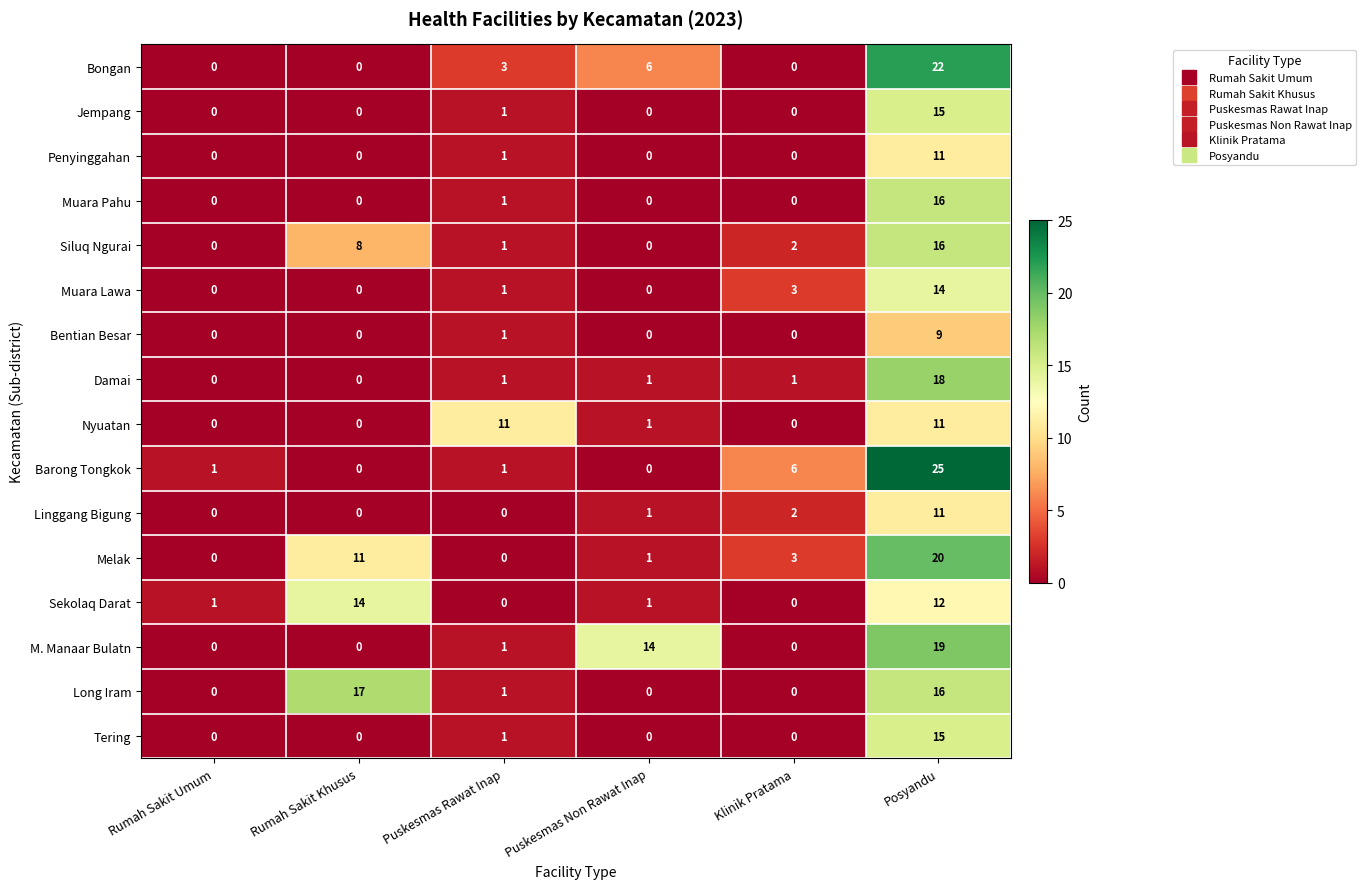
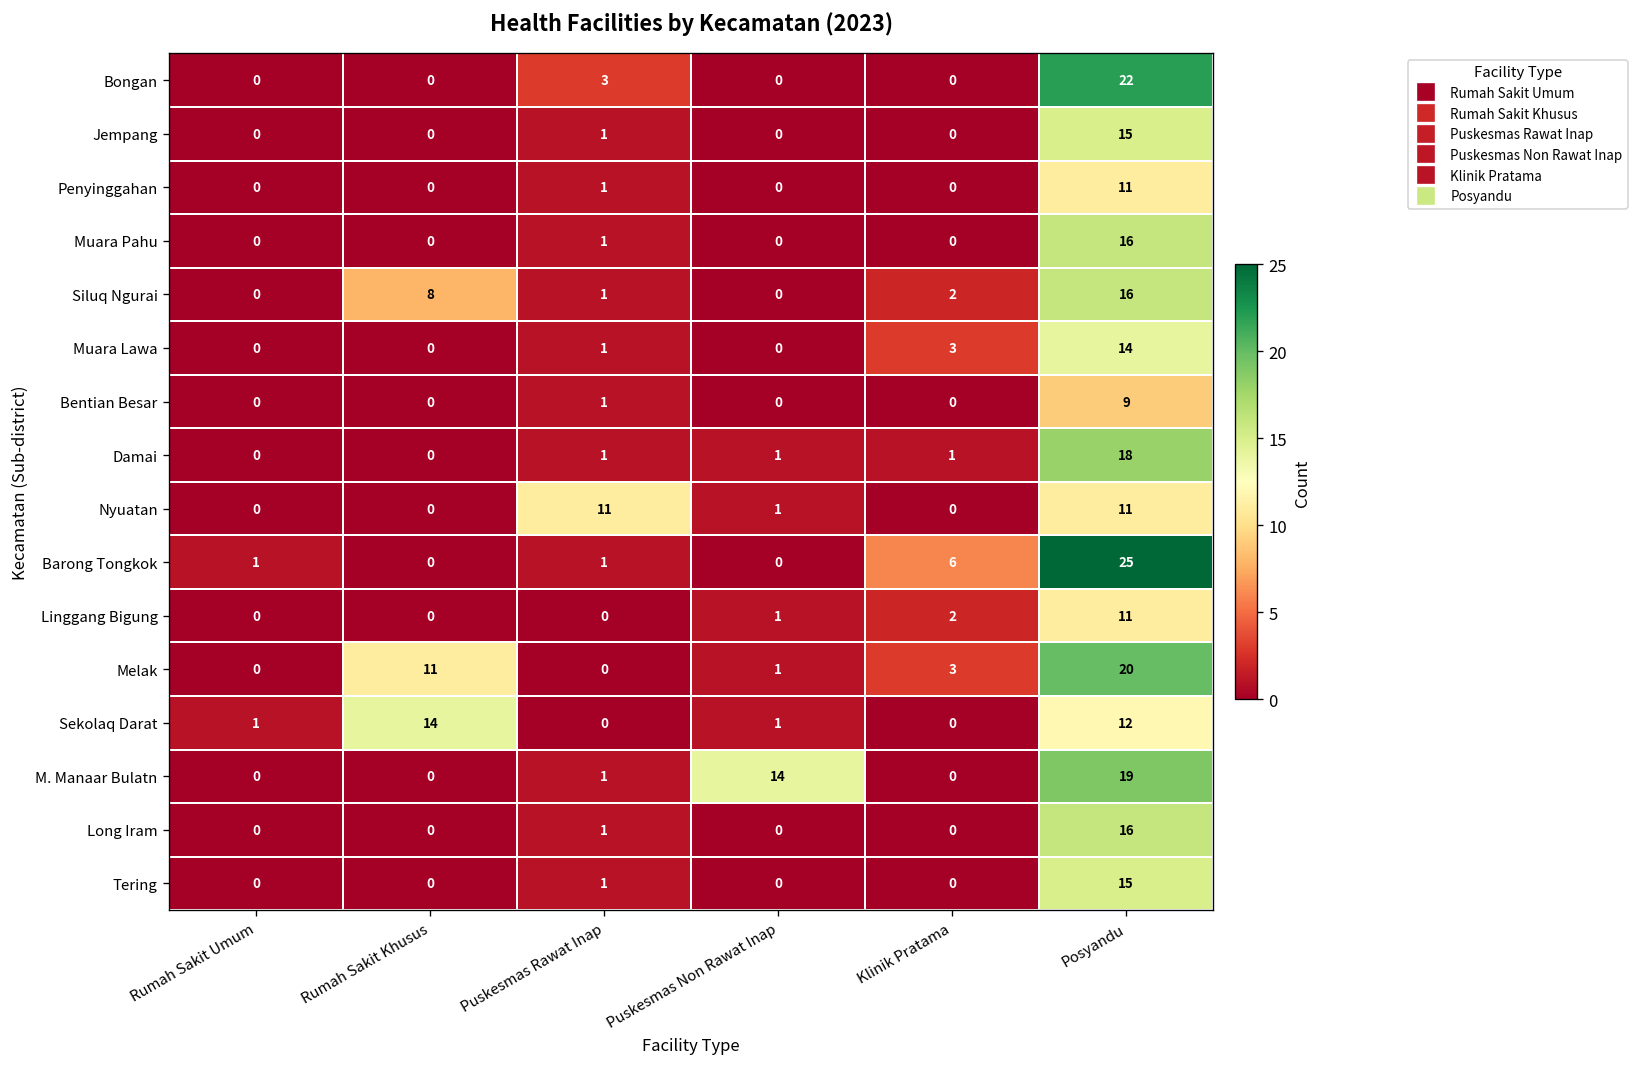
  {
    "Bongan": {
      "Rumah Sakit Umum": 0,
      "Rumah Sakit Khusus": 0,
      "Puskesmas Rawat Inap": 3,
-     "Puskesmas Non Rawat Inap": 6,
+     "Puskesmas Non Rawat Inap": 0,
      "Klinik Pratama": 0,
      "Posyandu": 22
    },
    "Jempang": {
      "Rumah Sakit Umum": 0,
      "Rumah Sakit Khusus": 0,
      "Puskesmas Rawat Inap": 1,
      "Puskesmas Non Rawat Inap": 0,
      "Klinik Pratama": 0,
      "Posyandu": 15
    },
    "Penyinggahan": {
      "Rumah Sakit Umum": 0,
      "Rumah Sakit Khusus": 0,
      "Puskesmas Rawat Inap": 1,
      "Puskesmas Non Rawat Inap": 0,
      "Klinik Pratama": 0,
      "Posyandu": 11
    },
    "Muara Pahu": {
      "Rumah Sakit Umum": 0,
      "Rumah Sakit Khusus": 0,
      "Puskesmas Rawat Inap": 1,
      "Puskesmas Non Rawat Inap": 0,
      "Klinik Pratama": 0,
      "Posyandu": 16
    },
    "Siluq Ngurai": {
      "Rumah Sakit Umum": 0,
      "Rumah Sakit Khusus": 8,
      "Puskesmas Rawat Inap": 1,
      "Puskesmas Non Rawat Inap": 0,
      "Klinik Pratama": 2,
      "Posyandu": 16
    },
    "Muara Lawa": {
      "Rumah Sakit Umum": 0,
      "Rumah Sakit Khusus": 0,
      "Puskesmas Rawat Inap": 1,
      "Puskesmas Non Rawat Inap": 0,
      "Klinik Pratama": 3,
      "Posyandu": 14
    },
    "Bentian Besar": {
      "Rumah Sakit Umum": 0,
      "Rumah Sakit Khusus": 0,
      "Puskesmas Rawat Inap": 1,
      "Puskesmas Non Rawat Inap": 0,
      "Klinik Pratama": 0,
      "Posyandu": 9
    },
    "Damai": {
      "Rumah Sakit Umum": 0,
      "Rumah Sakit Khusus": 0,
      "Puskesmas Rawat Inap": 1,
      "Puskesmas Non Rawat Inap": 1,
      "Klinik Pratama": 1,
      "Posyandu": 18
    },
    "Nyuatan": {
      "Rumah Sakit Umum": 0,
      "Rumah Sakit Khusus": 0,
      "Puskesmas Rawat Inap": 11,
      "Puskesmas Non Rawat Inap": 1,
      "Klinik Pratama": 0,
      "Posyandu": 11
    },
    "Barong Tongkok": {
      "Rumah Sakit Umum": 1,
      "Rumah Sakit Khusus": 0,
      "Puskesmas Rawat Inap": 1,
      "Puskesmas Non Rawat Inap": 0,
      "Klinik Pratama": 6,
      "Posyandu": 25
    },
    "Linggang Bigung": {
      "Rumah Sakit Umum": 0,
      "Rumah Sakit Khusus": 0,
      "Puskesmas Rawat Inap": 0,
      "Puskesmas Non Rawat Inap": 1,
      "Klinik Pratama": 2,
      "Posyandu": 11
    },
    "Melak": {
      "Rumah Sakit Umum": 0,
      "Rumah Sakit Khusus": 11,
      "Puskesmas Rawat Inap": 0,
      "Puskesmas Non Rawat Inap": 1,
      "Klinik Pratama": 3,
      "Posyandu": 20
    },
    "Sekolaq Darat": {
      "Rumah Sakit Umum": 1,
      "Rumah Sakit Khusus": 14,
      "Puskesmas Rawat Inap": 0,
      "Puskesmas Non Rawat Inap": 1,
      "Klinik Pratama": 0,
      "Posyandu": 12
    },
    "M. Manaar Bulatn": {
      "Rumah Sakit Umum": 0,
      "Rumah Sakit Khusus": 0,
      "Puskesmas Rawat Inap": 1,
      "Puskesmas Non Rawat Inap": 14,
      "Klinik Pratama": 0,
      "Posyandu": 19
    },
    "Long Iram": {
      "Rumah Sakit Umum": 0,
-     "Rumah Sakit Khusus": 17,
+     "Rumah Sakit Khusus": 0,
      "Puskesmas Rawat Inap": 1,
      "Puskesmas Non Rawat Inap": 0,
      "Klinik Pratama": 0,
      "Posyandu": 16
    },
    "Tering": {
      "Rumah Sakit Umum": 0,
      "Rumah Sakit Khusus": 0,
      "Puskesmas Rawat Inap": 1,
      "Puskesmas Non Rawat Inap": 0,
      "Klinik Pratama": 0,
      "Posyandu": 15
    }
  }
